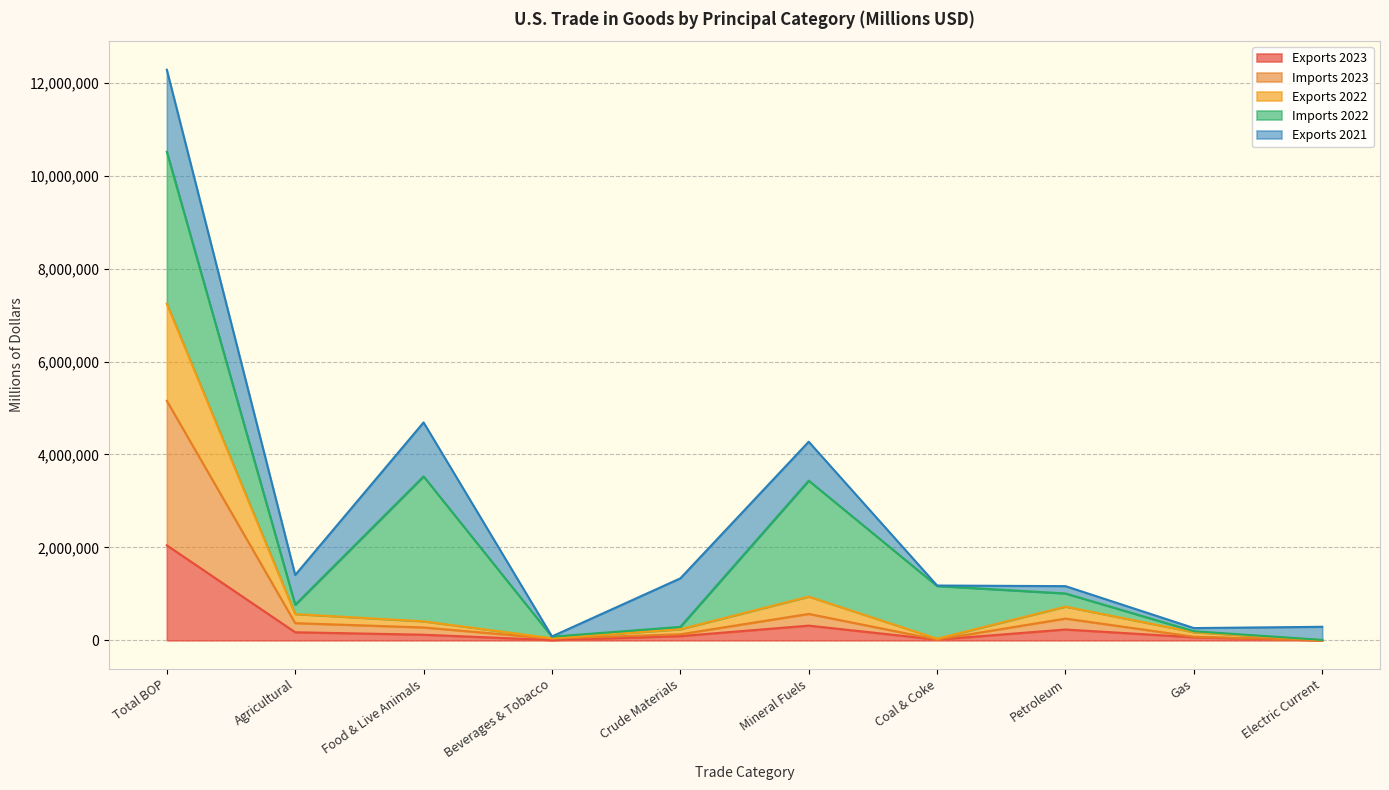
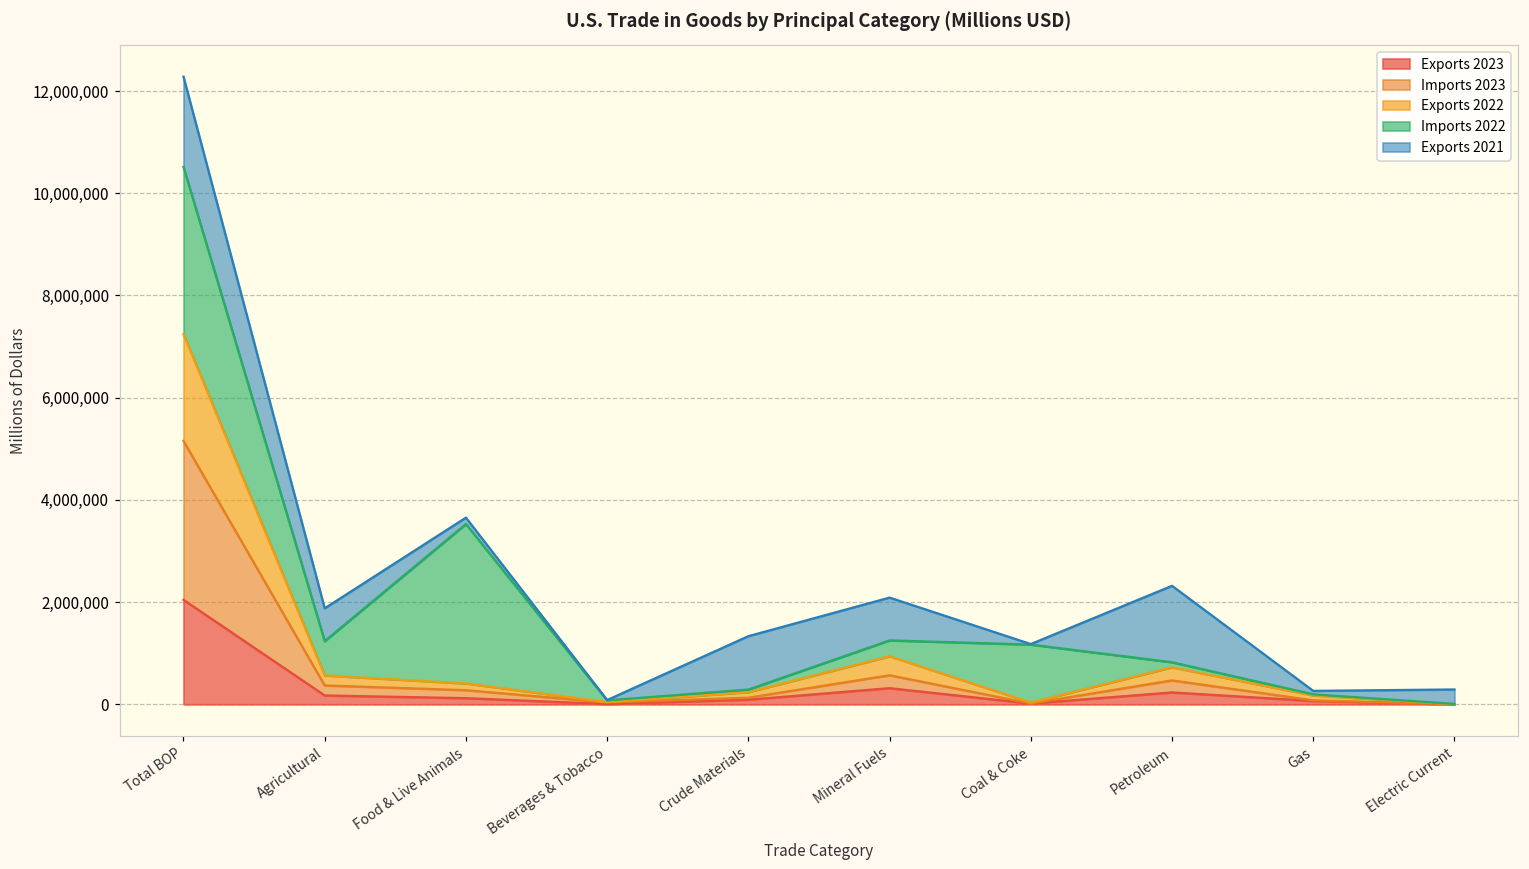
  {
    "Imports 2022": {
      "Total BOP": "3,300,000",
-     "Agricultural": "200,000",
+     "Agricultural": "700,000",
      "Food & Live Animals": "3,100,000",
-     "Mineral Fuels": "2,500,000",
-     "Petroleum": "300,000"
+     "Mineral Fuels": "300,000",
+     "Petroleum": "100,000"
    },
    "Exports 2021": {
      "Total BOP": "1,800,000",
      "Agricultural": "600,000",
-     "Food & Live Animals": "1,200,000",
+     "Food & Live Animals": "100,000",
      "Crude Materials": "1,000,000",
      "Mineral Fuels": "800,000",
-     "Petroleum": "200,000",
+     "Petroleum": "1,500,000",
      "Gas": "100,000",
      "Electric Current": "300,000"
    }
  }
